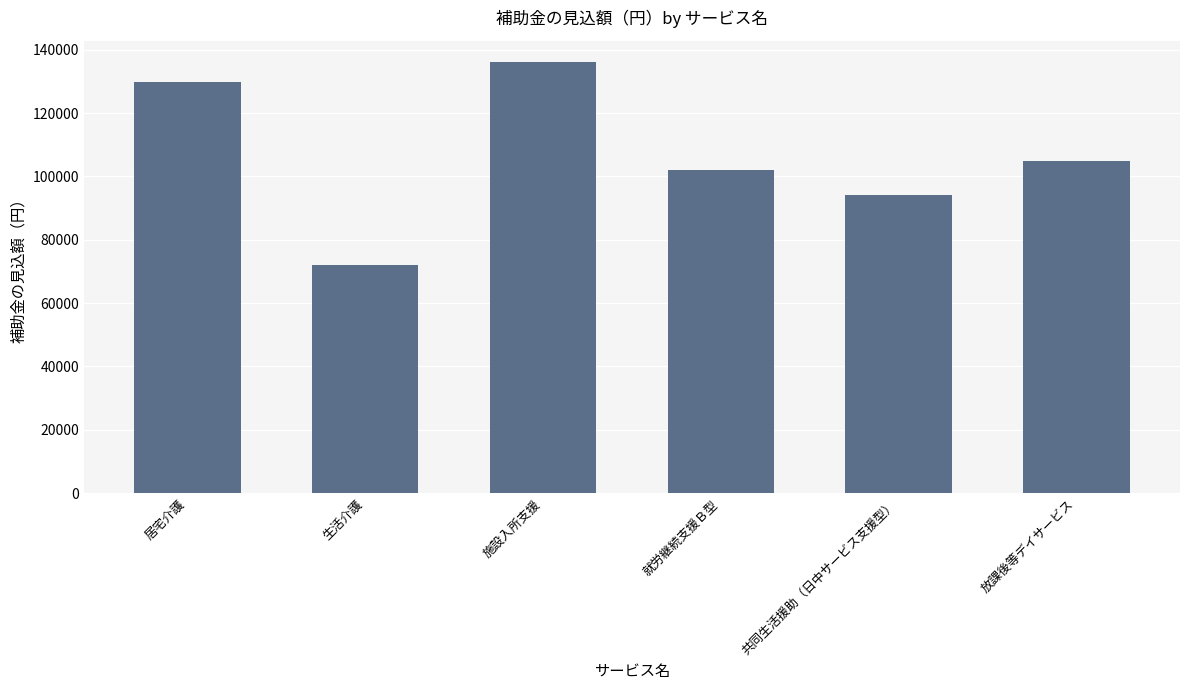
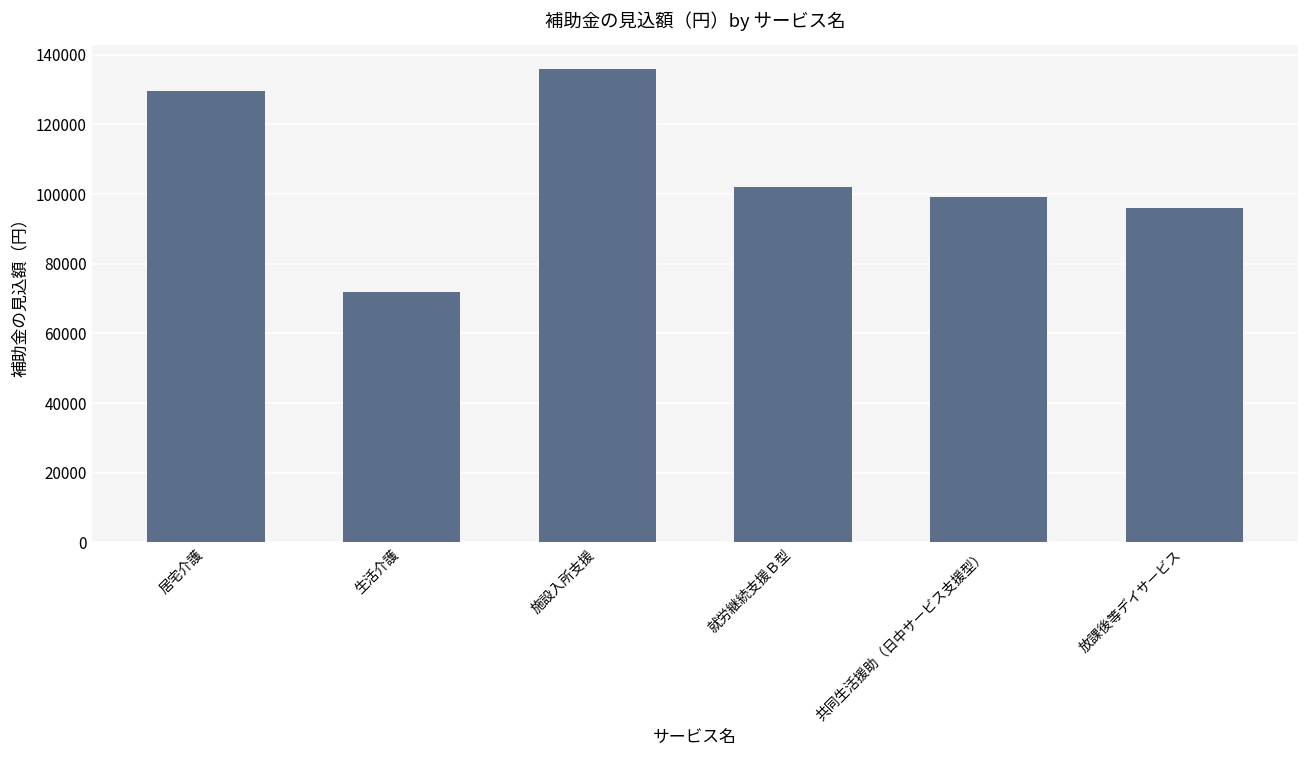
  {
    "居宅介護": 130000,
    "生活介護": 72000,
    "施設入所支援": 136000,
    "就労継続支援Ｂ型": 102000,
-   "共同生活援助（日中サービス支援型）": 94000,
-   "放課後等デイサービス": 105000
+   "共同生活援助（日中サービス支援型）": 99000,
+   "放課後等デイサービス": 96000
  }
